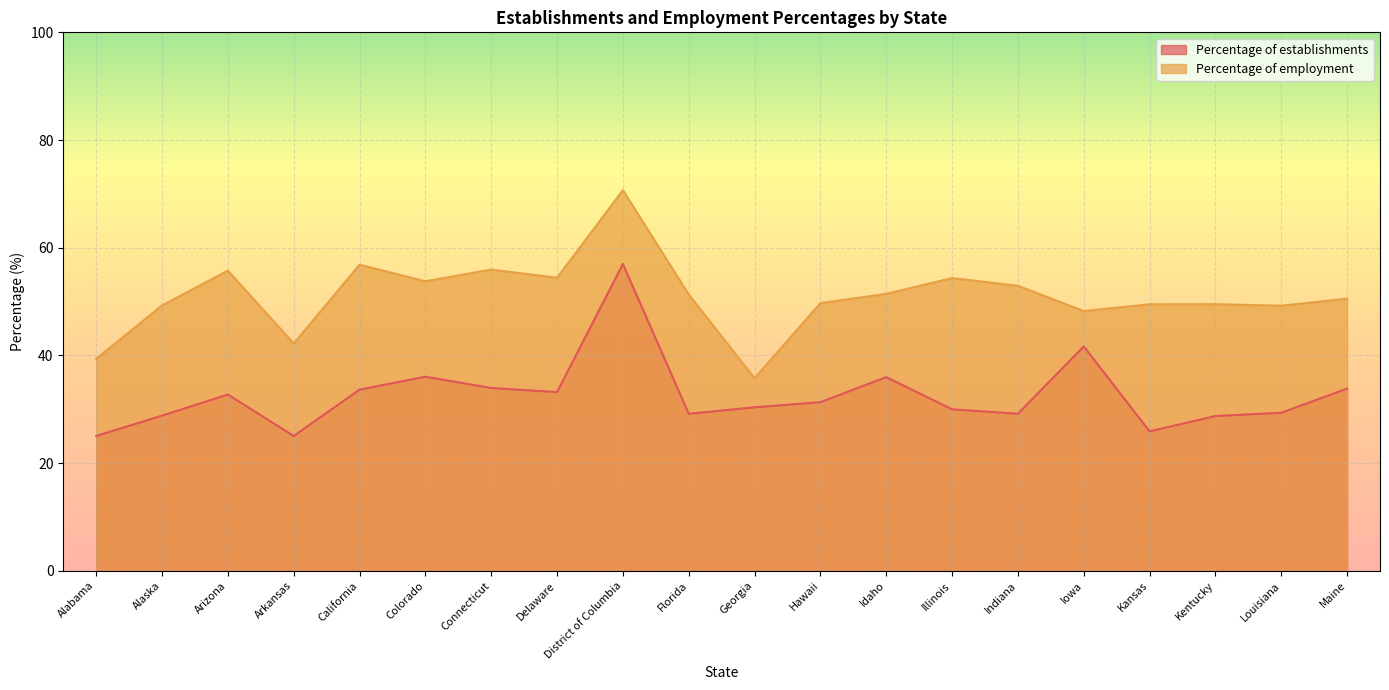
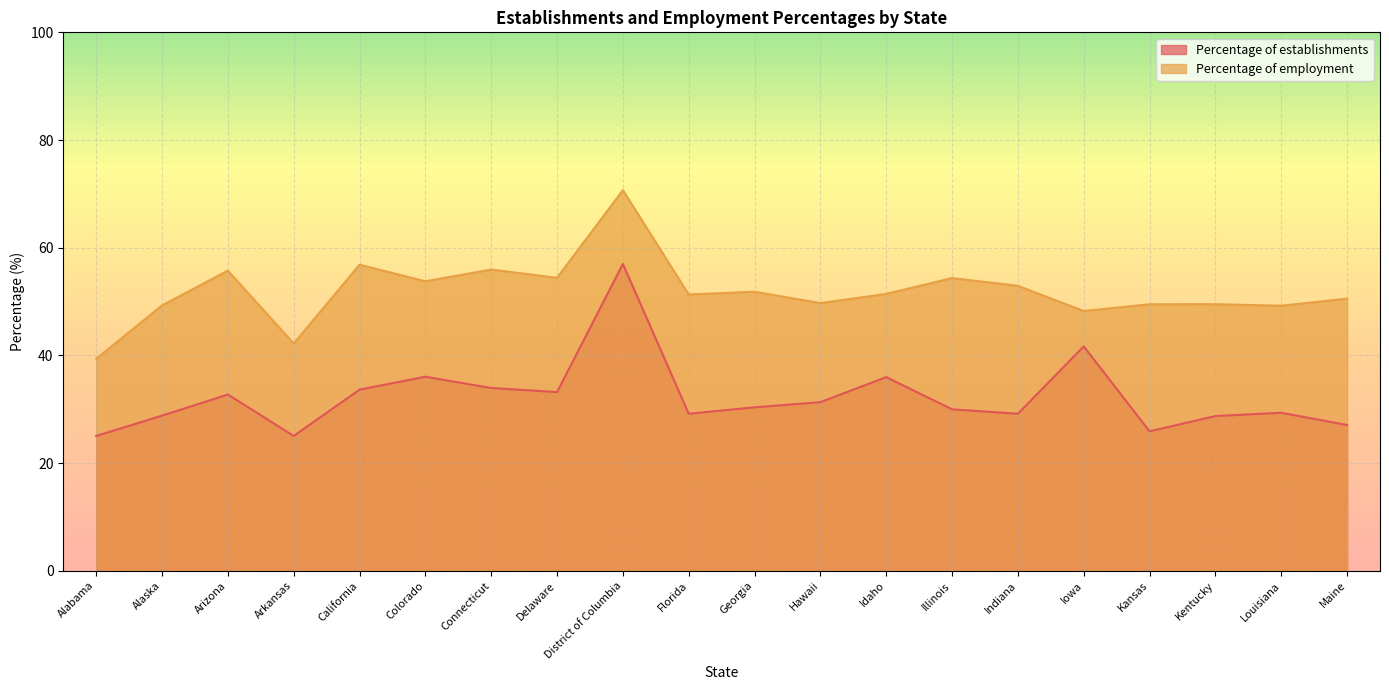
  {
    "Percentage of establishments": {
      "Alabama": 25,
      "Alaska": 29,
      "Arizona": 33,
      "Arkansas": 25,
      "California": 34,
      "Colorado": 36,
      "Connecticut": 34,
      "Delaware": 33,
      "District of Columbia": 57,
      "Florida": 29,
      "Georgia": 30,
      "Hawaii": 31,
      "Idaho": 36,
      "Illinois": 30,
      "Indiana": 29,
      "Iowa": 42,
      "Kansas": 26,
      "Kentucky": 29,
      "Louisiana": 29,
-     "Maine": 34
+     "Maine": 27
    },
    "Percentage of employment": {
      "Alabama": 39,
      "Alaska": 49,
      "Arizona": 56,
      "Arkansas": 42,
      "California": 57,
      "Colorado": 54,
      "Connecticut": 56,
      "Delaware": 54,
      "District of Columbia": 71,
      "Florida": 51,
-     "Georgia": 36,
+     "Georgia": 52,
      "Hawaii": 50,
      "Idaho": 51,
      "Illinois": 54,
      "Indiana": 53,
      "Iowa": 48,
      "Kansas": 49,
      "Kentucky": 50,
      "Louisiana": 49,
      "Maine": 51
    }
  }
